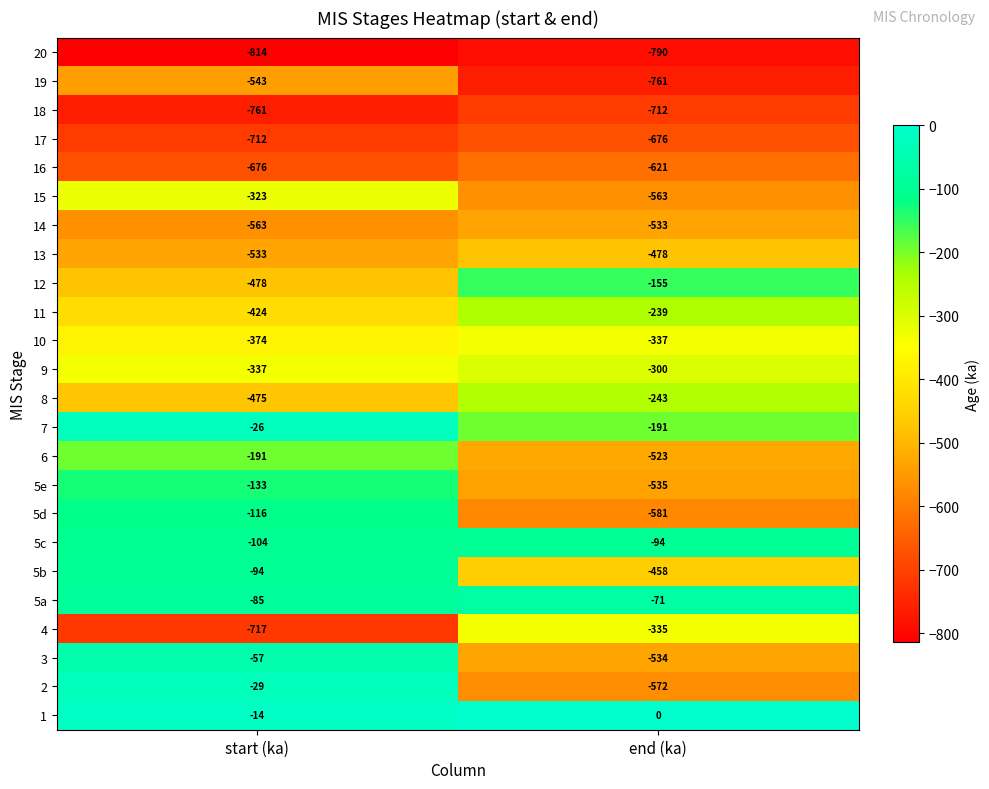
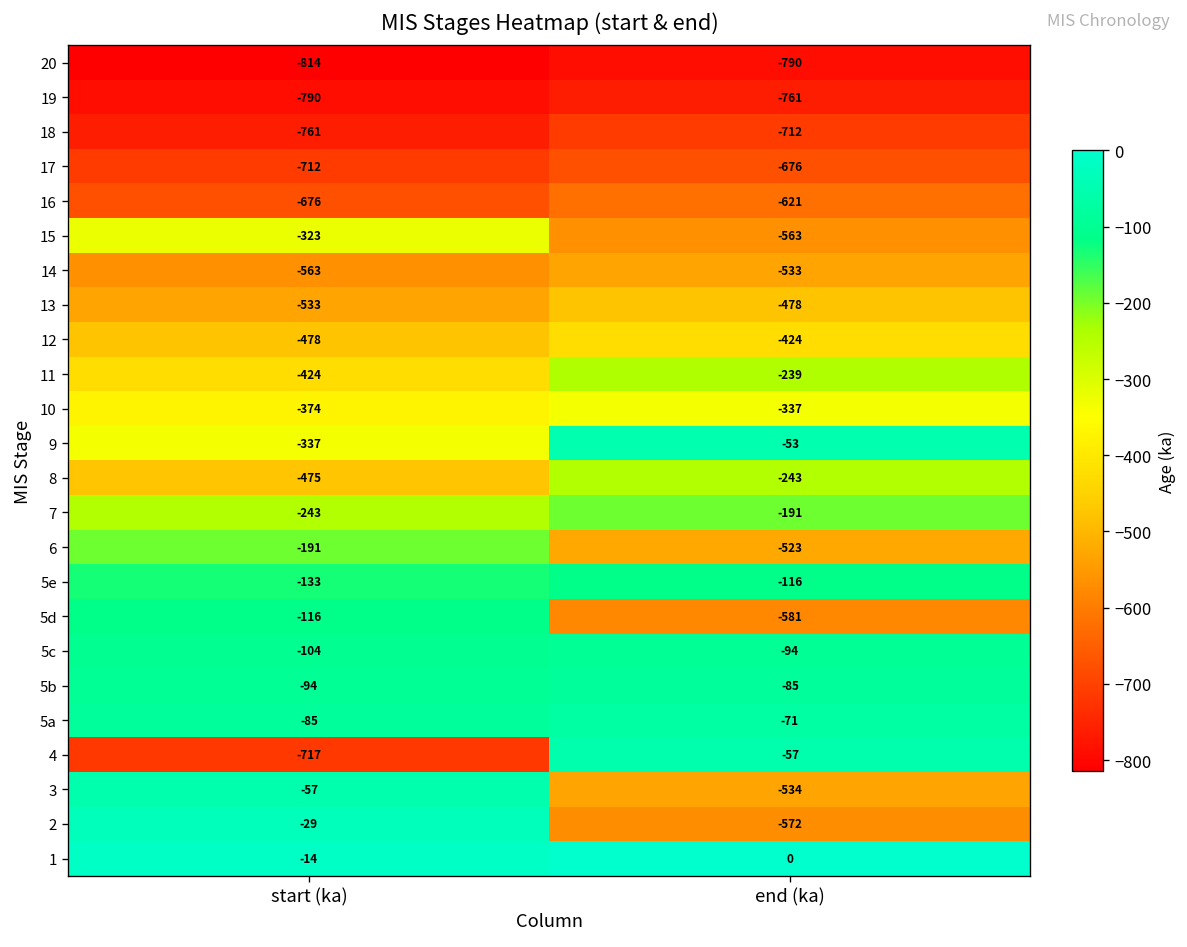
  {
    "20": {
      "start (ka)": -814,
      "end (ka)": -790
    },
    "19": {
-     "start (ka)": -543,
+     "start (ka)": -790,
      "end (ka)": -761
    },
    "18": {
      "start (ka)": -761,
      "end (ka)": -712
    },
    "17": {
      "start (ka)": -712,
      "end (ka)": -676
    },
    "16": {
      "start (ka)": -676,
      "end (ka)": -621
    },
    "15": {
      "start (ka)": -323,
      "end (ka)": -563
    },
    "14": {
      "start (ka)": -563,
      "end (ka)": -533
    },
    "13": {
      "start (ka)": -533,
      "end (ka)": -478
    },
    "12": {
      "start (ka)": -478,
-     "end (ka)": -155
+     "end (ka)": -424
    },
    "11": {
      "start (ka)": -424,
      "end (ka)": -239
    },
    "10": {
      "start (ka)": -374,
      "end (ka)": -337
    },
    "9": {
      "start (ka)": -337,
-     "end (ka)": -300
+     "end (ka)": -53
    },
    "8": {
      "start (ka)": -475,
      "end (ka)": -243
    },
    "7": {
-     "start (ka)": -26,
+     "start (ka)": -243,
      "end (ka)": -191
    },
    "6": {
      "start (ka)": -191,
      "end (ka)": -523
    },
    "5e": {
      "start (ka)": -133,
-     "end (ka)": -535
+     "end (ka)": -116
    },
    "5d": {
      "start (ka)": -116,
      "end (ka)": -581
    },
    "5c": {
      "start (ka)": -104,
      "end (ka)": -94
    },
    "5b": {
      "start (ka)": -94,
-     "end (ka)": -458
+     "end (ka)": -85
    },
    "5a": {
      "start (ka)": -85,
      "end (ka)": -71
    },
    "4": {
      "start (ka)": -717,
-     "end (ka)": -335
+     "end (ka)": -57
    },
    "3": {
      "start (ka)": -57,
      "end (ka)": -534
    },
    "2": {
      "start (ka)": -29,
      "end (ka)": -572
    },
    "1": {
      "start (ka)": -14,
      "end (ka)": 0
    }
  }
